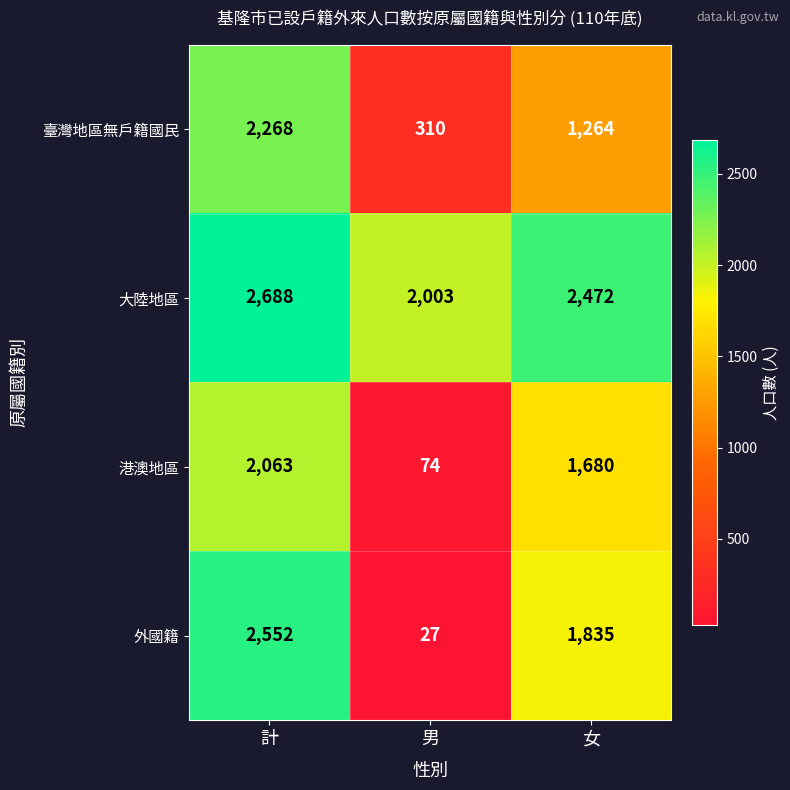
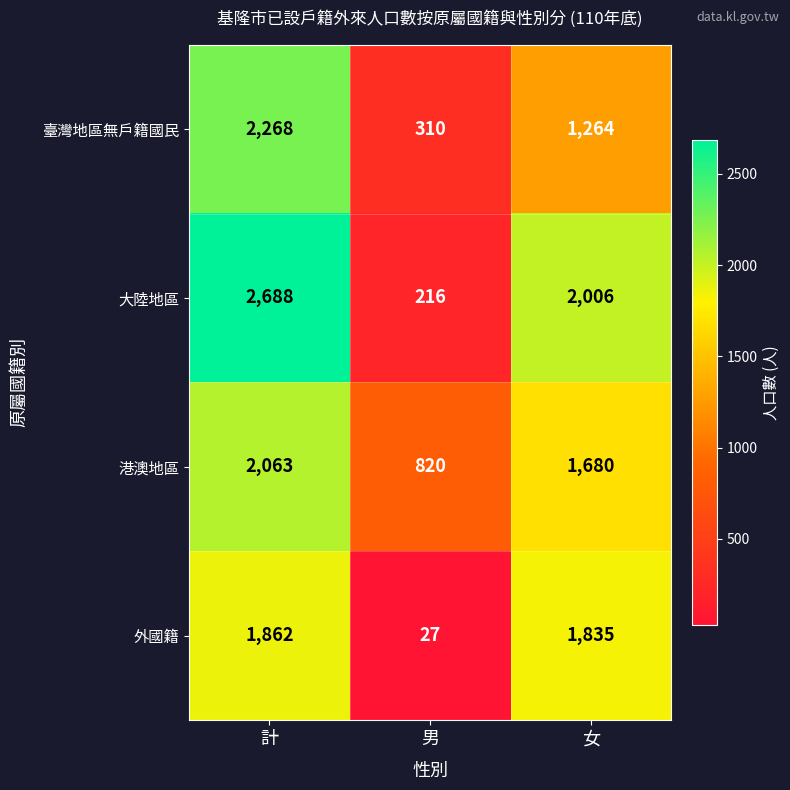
  {
    "臺灣地區無戶籍國民": {
      "計": "2,268",
      "男": "310",
      "女": "1,264"
    },
    "大陸地區": {
      "計": "2,688",
-     "男": "2,003",
-     "女": "2,472"
+     "男": "216",
+     "女": "2,006"
    },
    "港澳地區": {
      "計": "2,063",
-     "男": "74",
+     "男": "820",
      "女": "1,680"
    },
    "外國籍": {
-     "計": "2,552",
+     "計": "1,862",
      "男": "27",
      "女": "1,835"
    }
  }
